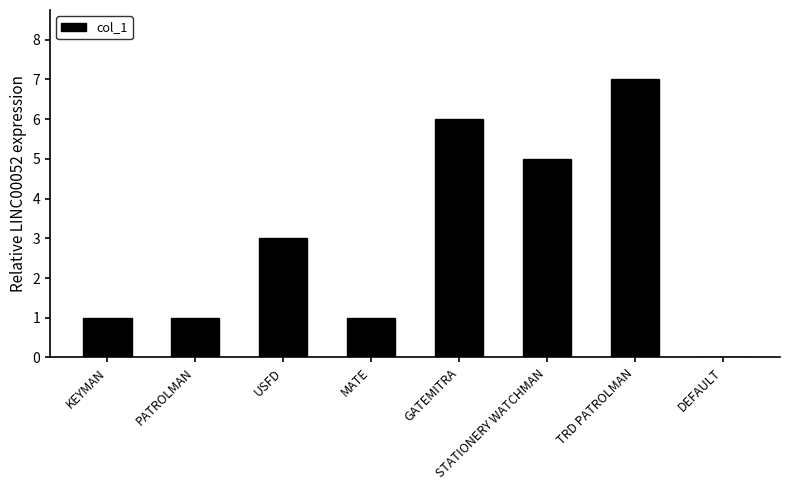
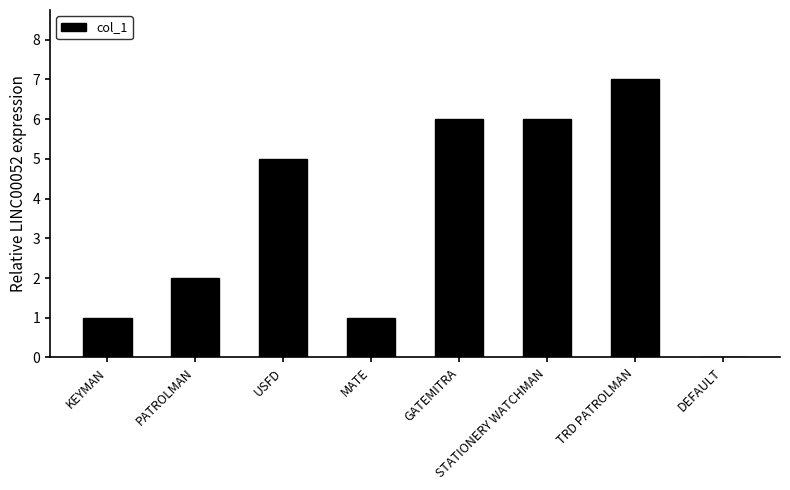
  {
    "KEYMAN": 1,
-   "PATROLMAN": 1,
-   "USFD": 3,
+   "PATROLMAN": 2,
+   "USFD": 5,
    "MATE": 1,
    "GATEMITRA": 6,
-   "STATIONERY WATCHMAN": 5,
+   "STATIONERY WATCHMAN": 6,
    "TRD PATROLMAN": 7,
    "DEFAULT": 0
  }
